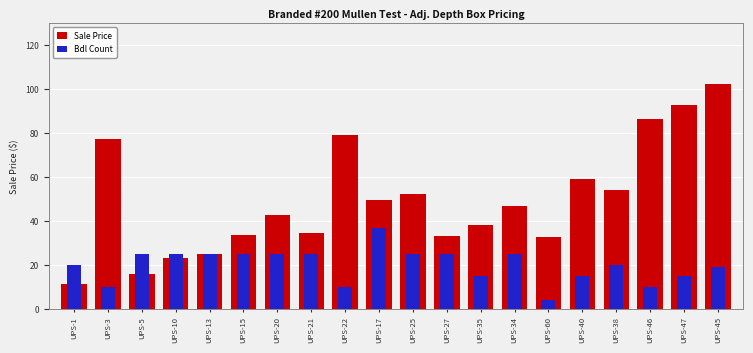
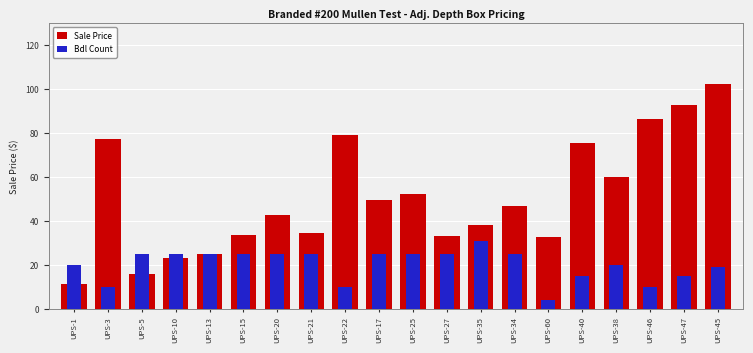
  {
    "Sale Price": {
      "UPS-3": 77,
      "UPS-13": 25,
      "UPS-15": 34,
      "UPS-20": 43,
      "UPS-21": 35,
      "UPS-22": 79,
      "UPS-17": 50,
      "UPS-25": 52,
      "UPS-27": 33,
      "UPS-35": 38,
      "UPS-34": 47,
      "UPS-60": 33,
-     "UPS-40": 59,
-     "UPS-38": 54,
+     "UPS-40": 76,
+     "UPS-38": 60,
      "UPS-46": 87,
      "UPS-47": 93,
      "UPS-45": 103
    },
    "Bdl Count": {
      "UPS-1": 20,
      "UPS-5": 25,
      "UPS-10": 25,
      "UPS-13": 25,
-     "UPS-17": 37,
-     "UPS-35": 15
+     "UPS-17": 25,
+     "UPS-35": 31
    }
  }
